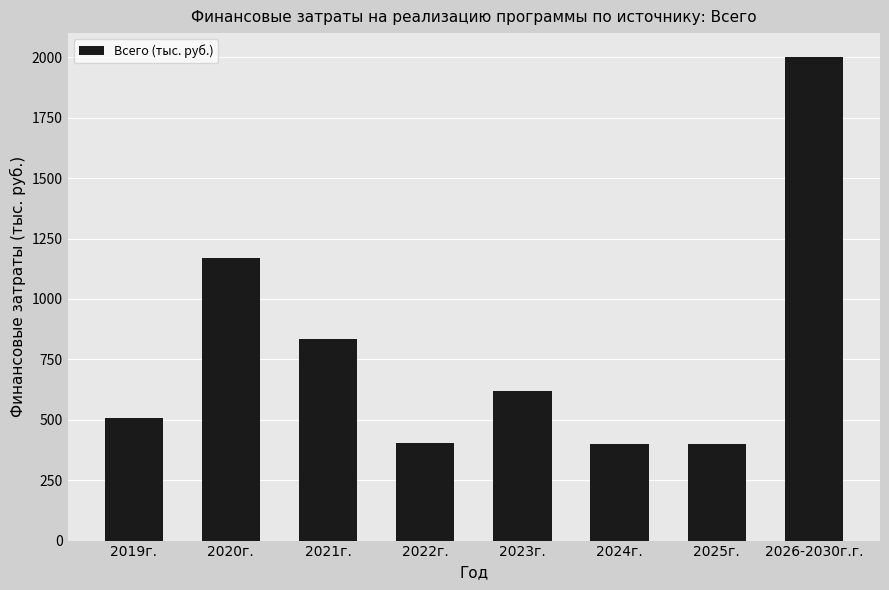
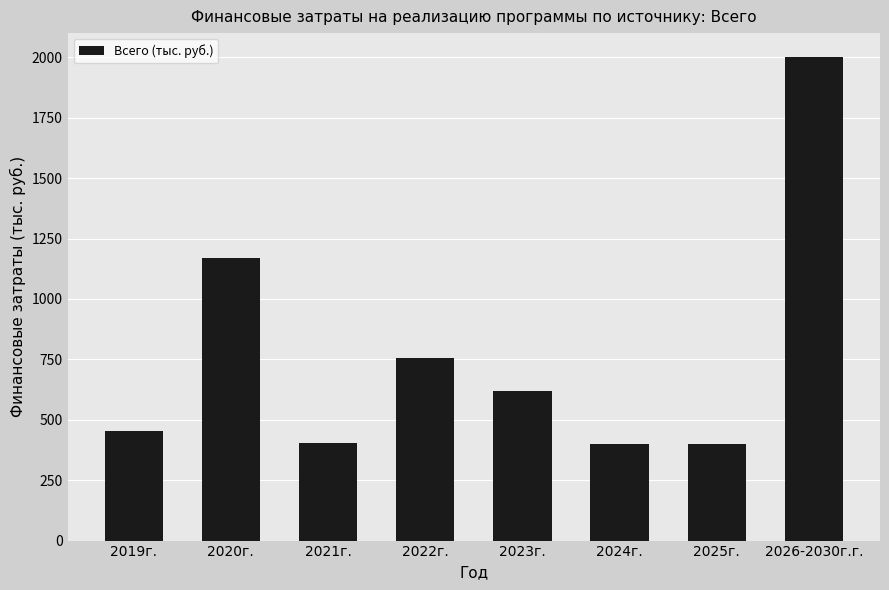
  {
-   "2019г.": 510,
+   "2019г.": 450,
    "2020г.": 1170,
-   "2021г.": 830,
-   "2022г.": 400,
+   "2021г.": 400,
+   "2022г.": 760,
    "2023г.": 620,
    "2024г.": 400,
    "2025г.": 400,
    "2026-2030г.г.": 2000
  }
